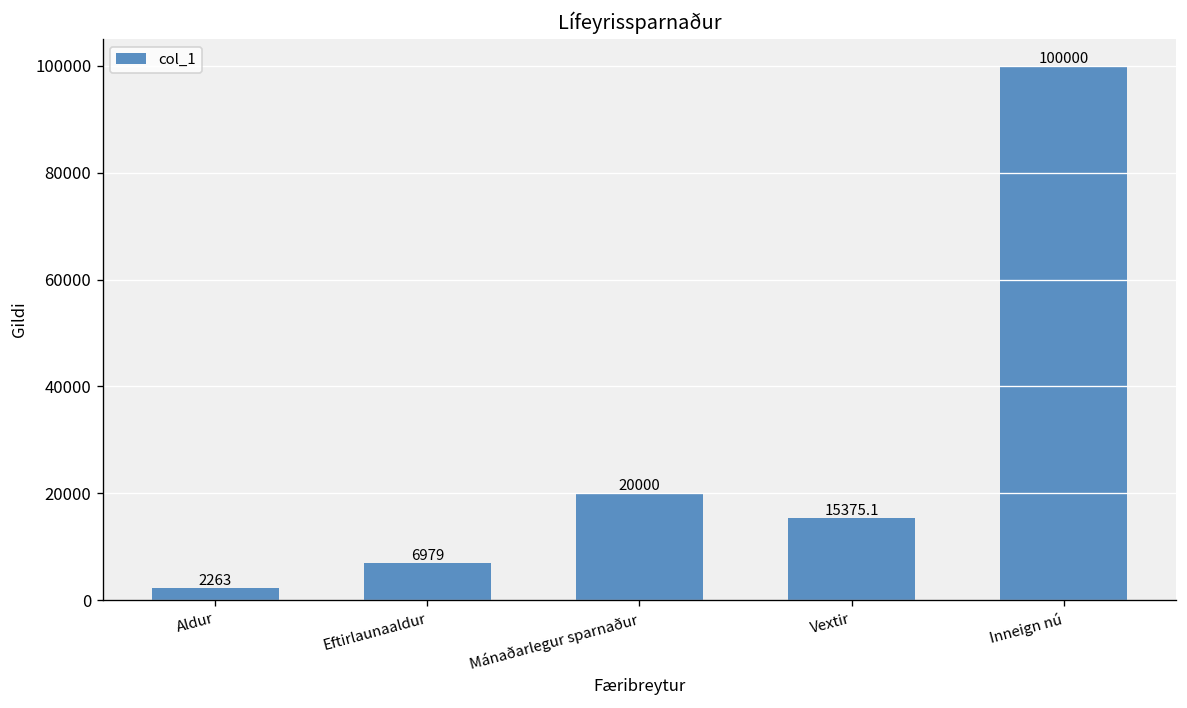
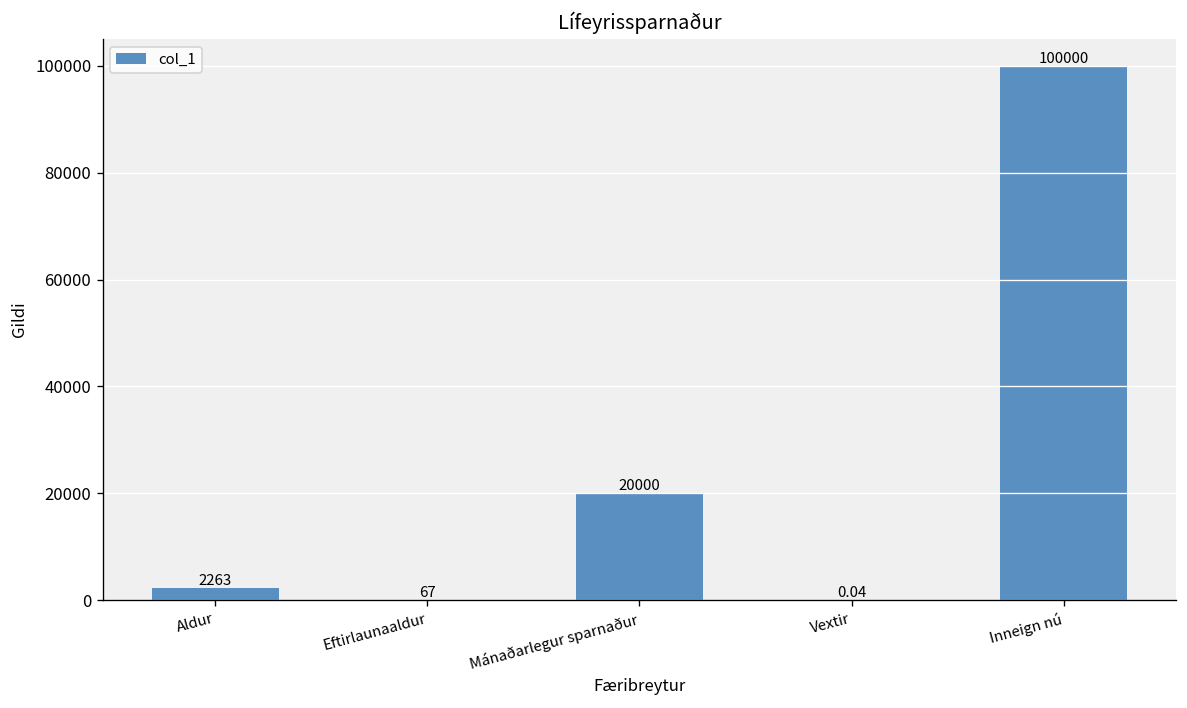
  {
    "Aldur": 2263,
-   "Eftirlaunaaldur": 6979,
+   "Eftirlaunaaldur": 67,
    "Mánaðarlegur sparnaður": 20000,
-   "Vextir": 15375.1,
+   "Vextir": 0.04,
    "Inneign nú": 100000
  }
